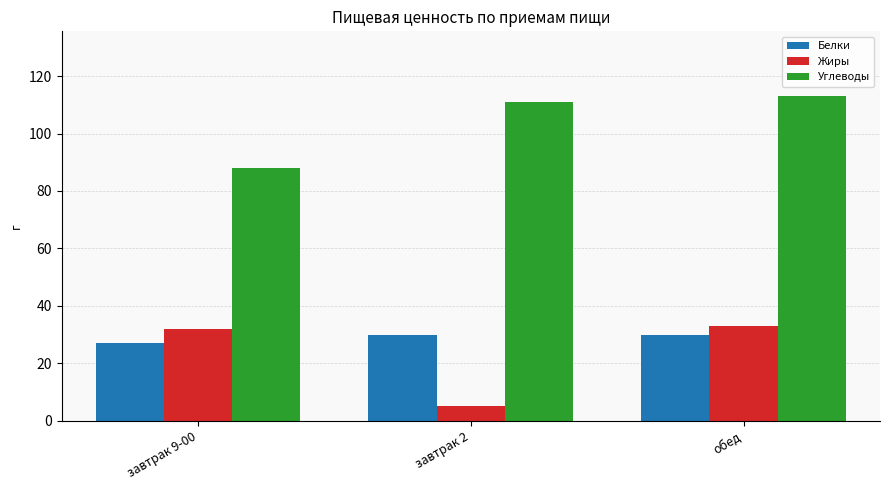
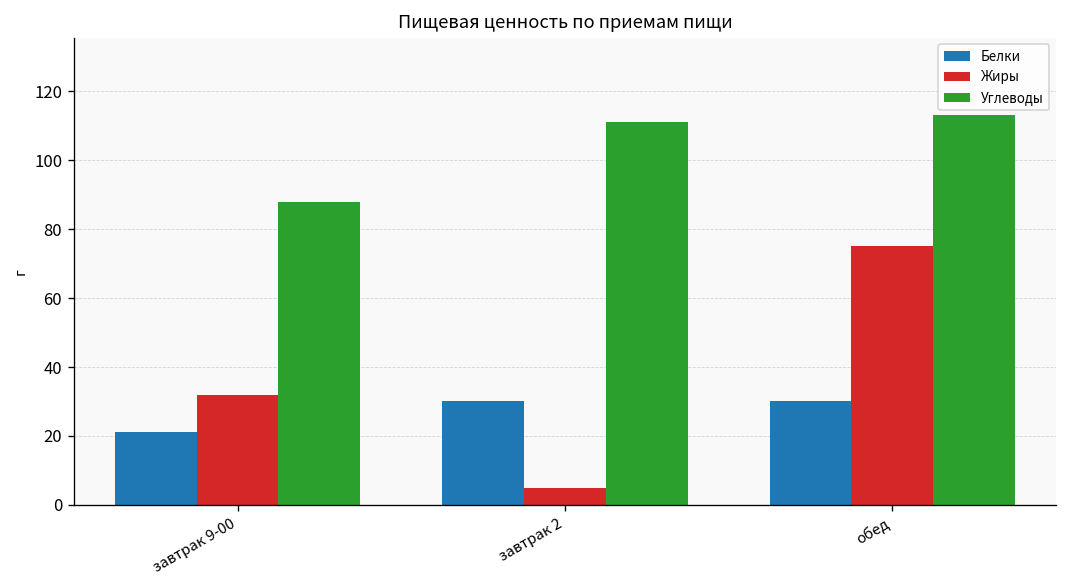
  {
    "Белки": {
-     "завтрак 9-00": 27,
+     "завтрак 9-00": 21,
      "завтрак 2": 30,
      "обед": 30
    },
    "Жиры": {
      "завтрак 9-00": 32,
      "завтрак 2": 5,
-     "обед": 33
+     "обед": 75
    },
    "Углеводы": {
      "завтрак 9-00": 88,
      "завтрак 2": 111,
      "обед": 113
    }
  }
